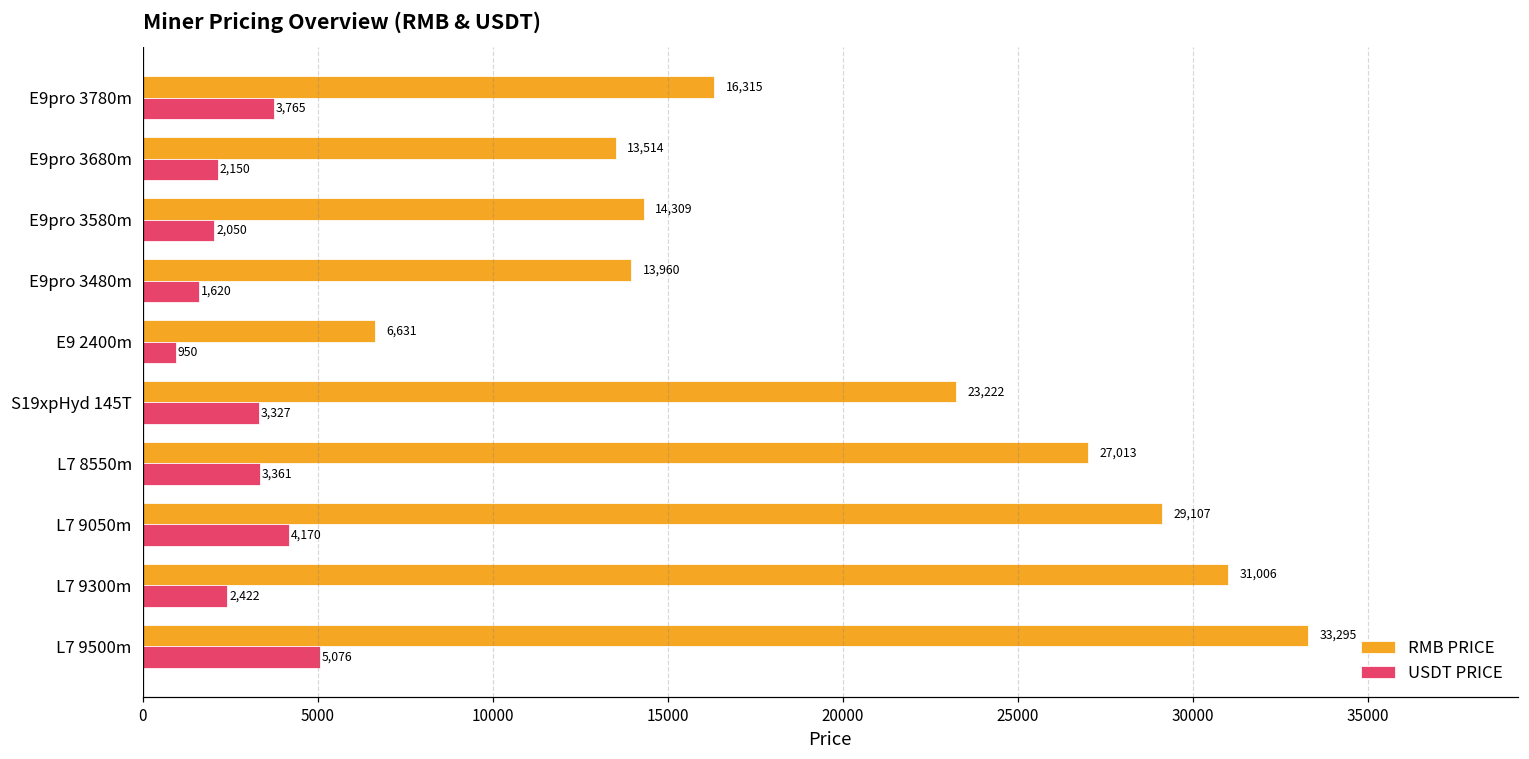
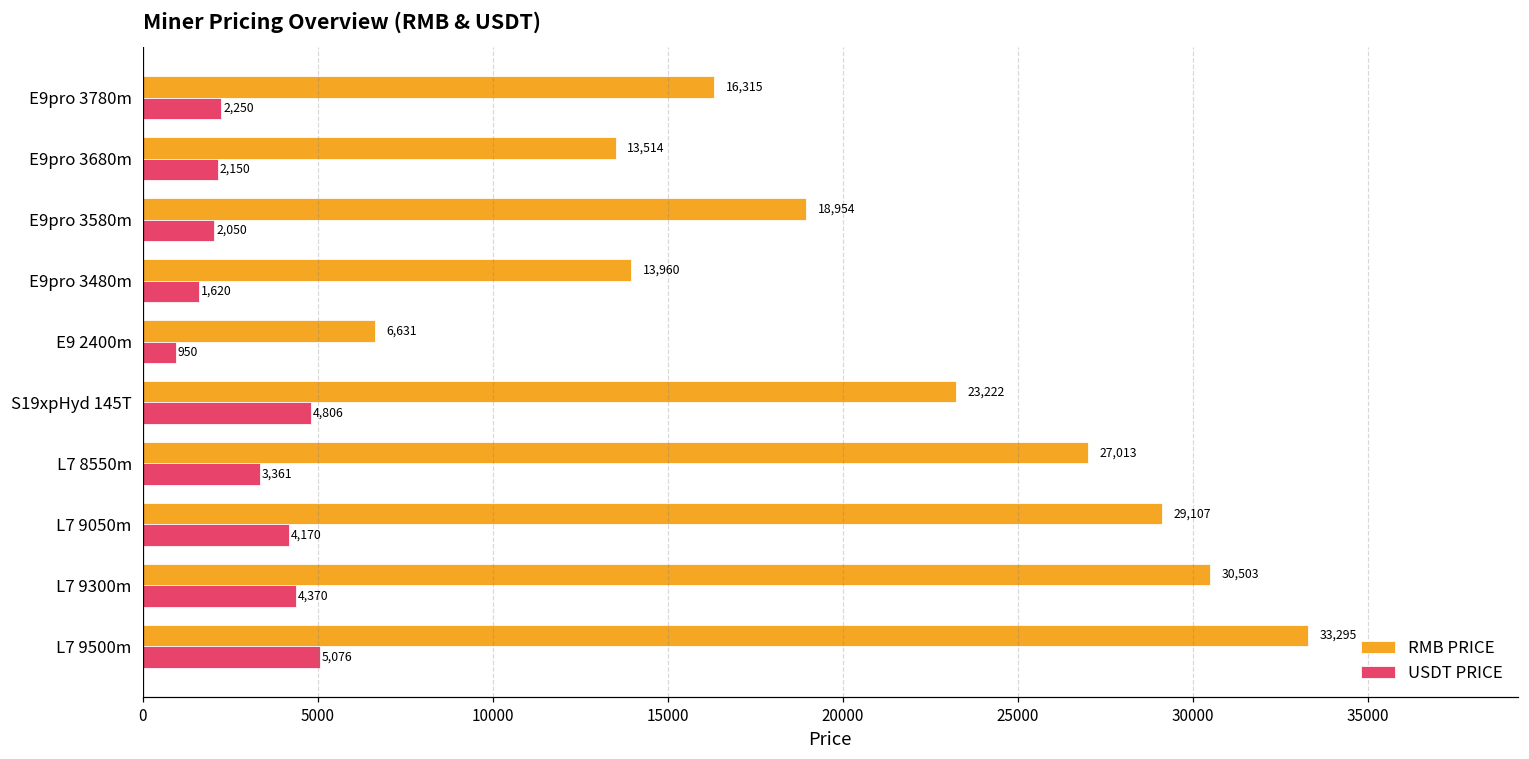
  {
    "RMB PRICE": {
      "E9pro 3780m": "16,315",
      "E9pro 3680m": "13,514",
-     "E9pro 3580m": "14,309",
+     "E9pro 3580m": "18,954",
      "E9pro 3480m": "13,960",
      "E9 2400m": "6,631",
      "S19xpHyd 145T": "23,222",
      "L7 8550m": "27,013",
      "L7 9050m": "29,107",
-     "L7 9300m": "31,006",
+     "L7 9300m": "30,503",
      "L7 9500m": "33,295"
    },
    "USDT PRICE": {
-     "E9pro 3780m": "3,765",
+     "E9pro 3780m": "2,250",
      "E9pro 3680m": "2,150",
      "E9pro 3580m": "2,050",
      "E9pro 3480m": "1,620",
      "E9 2400m": "950",
-     "S19xpHyd 145T": "3,327",
+     "S19xpHyd 145T": "4,806",
      "L7 8550m": "3,361",
      "L7 9050m": "4,170",
-     "L7 9300m": "2,422",
+     "L7 9300m": "4,370",
      "L7 9500m": "5,076"
    }
  }
